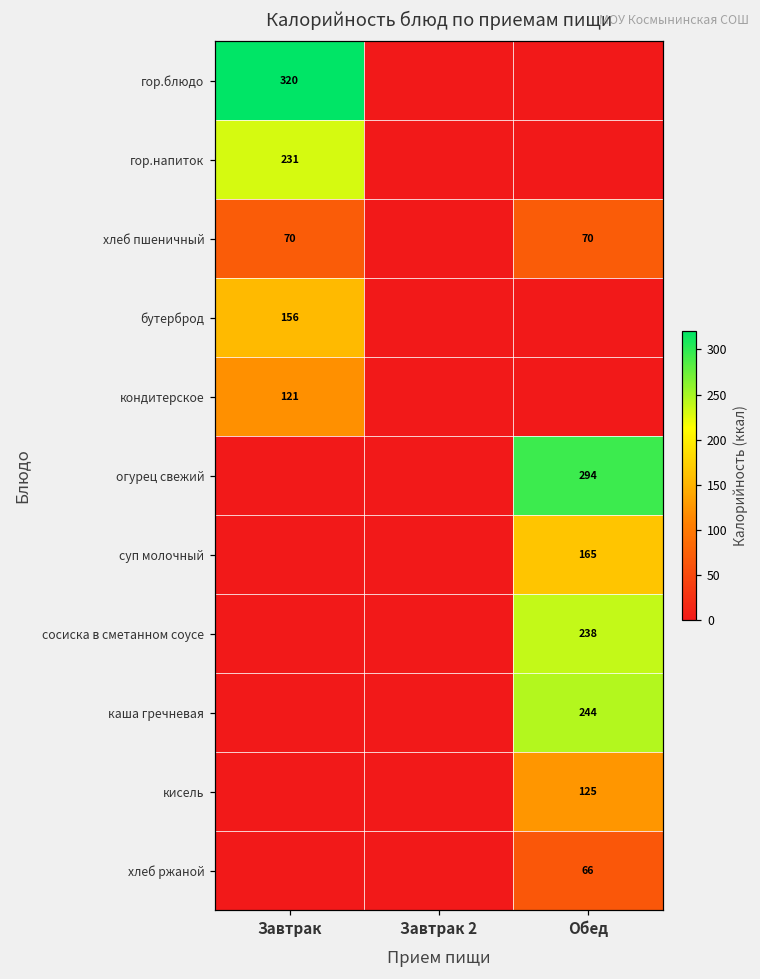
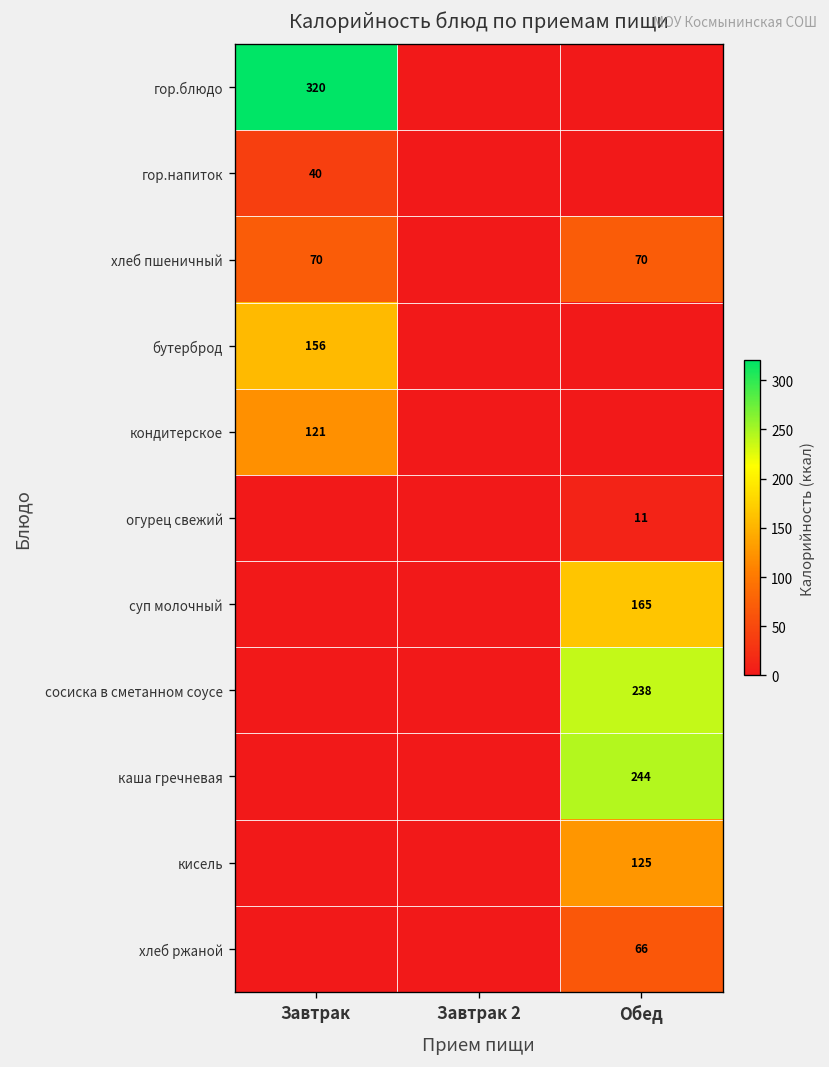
  {
    "гор.блюдо": {
      "Завтрак": 320
    },
    "гор.напиток": {
-     "Завтрак": 231
+     "Завтрак": 40
    },
    "хлеб пшеничный": {
      "Завтрак": 70,
      "Обед": 70
    },
    "бутерброд": {
      "Завтрак": 156
    },
    "кондитерское": {
      "Завтрак": 121
    },
    "огурец свежий": {
-     "Обед": 294
+     "Обед": 11
    },
    "суп молочный": {
      "Обед": 165
    },
    "сосиска в сметанном соусе": {
      "Обед": 238
    },
    "каша гречневая": {
      "Обед": 244
    },
    "кисель": {
      "Обед": 125
    },
    "хлеб ржаной": {
      "Обед": 66
    }
  }
